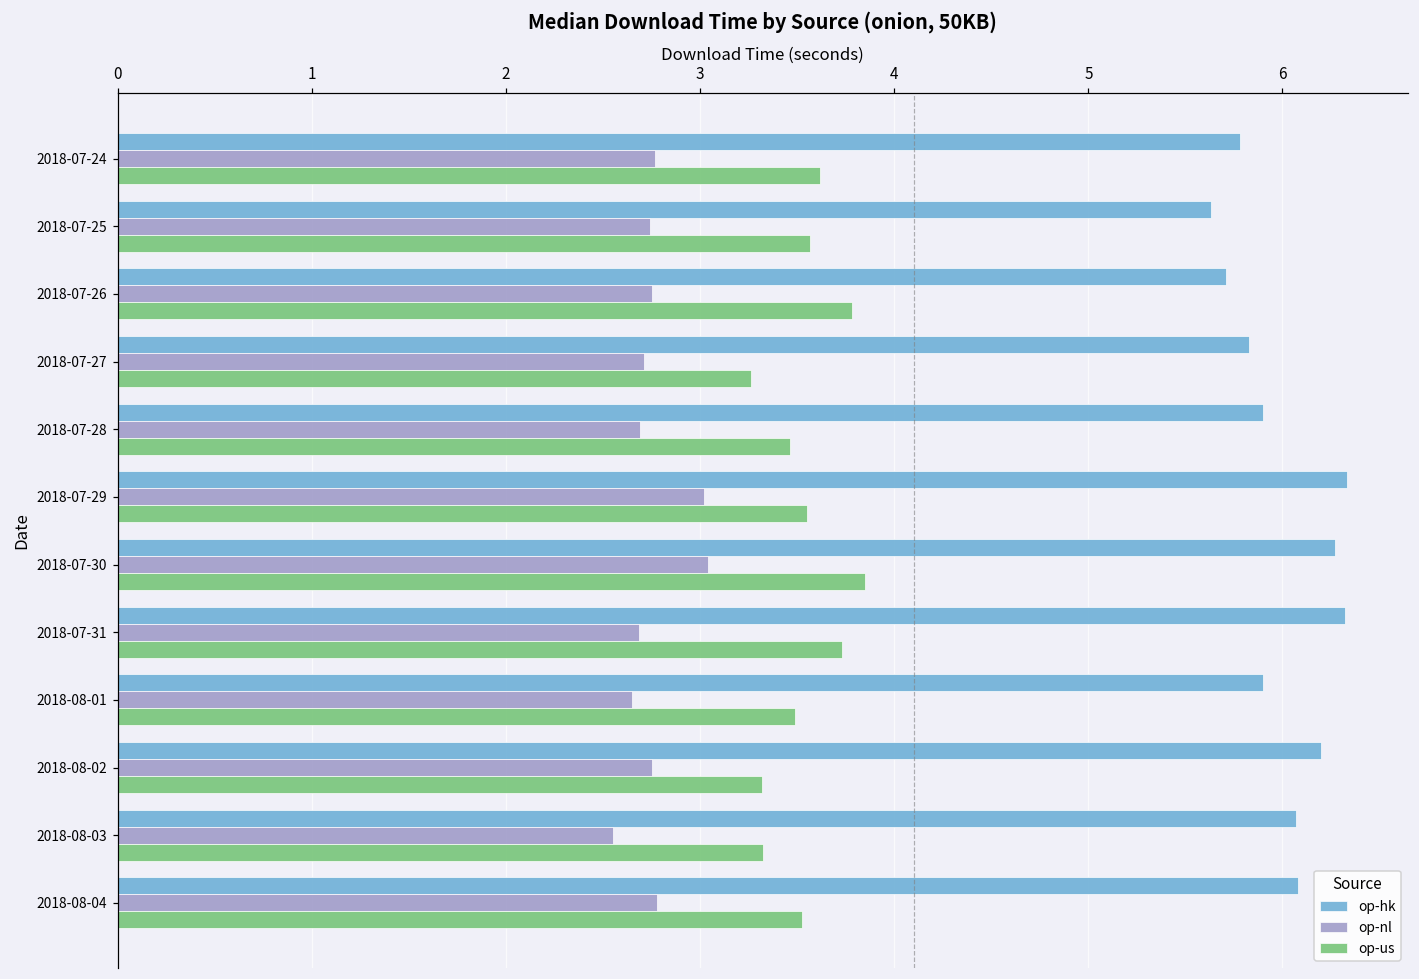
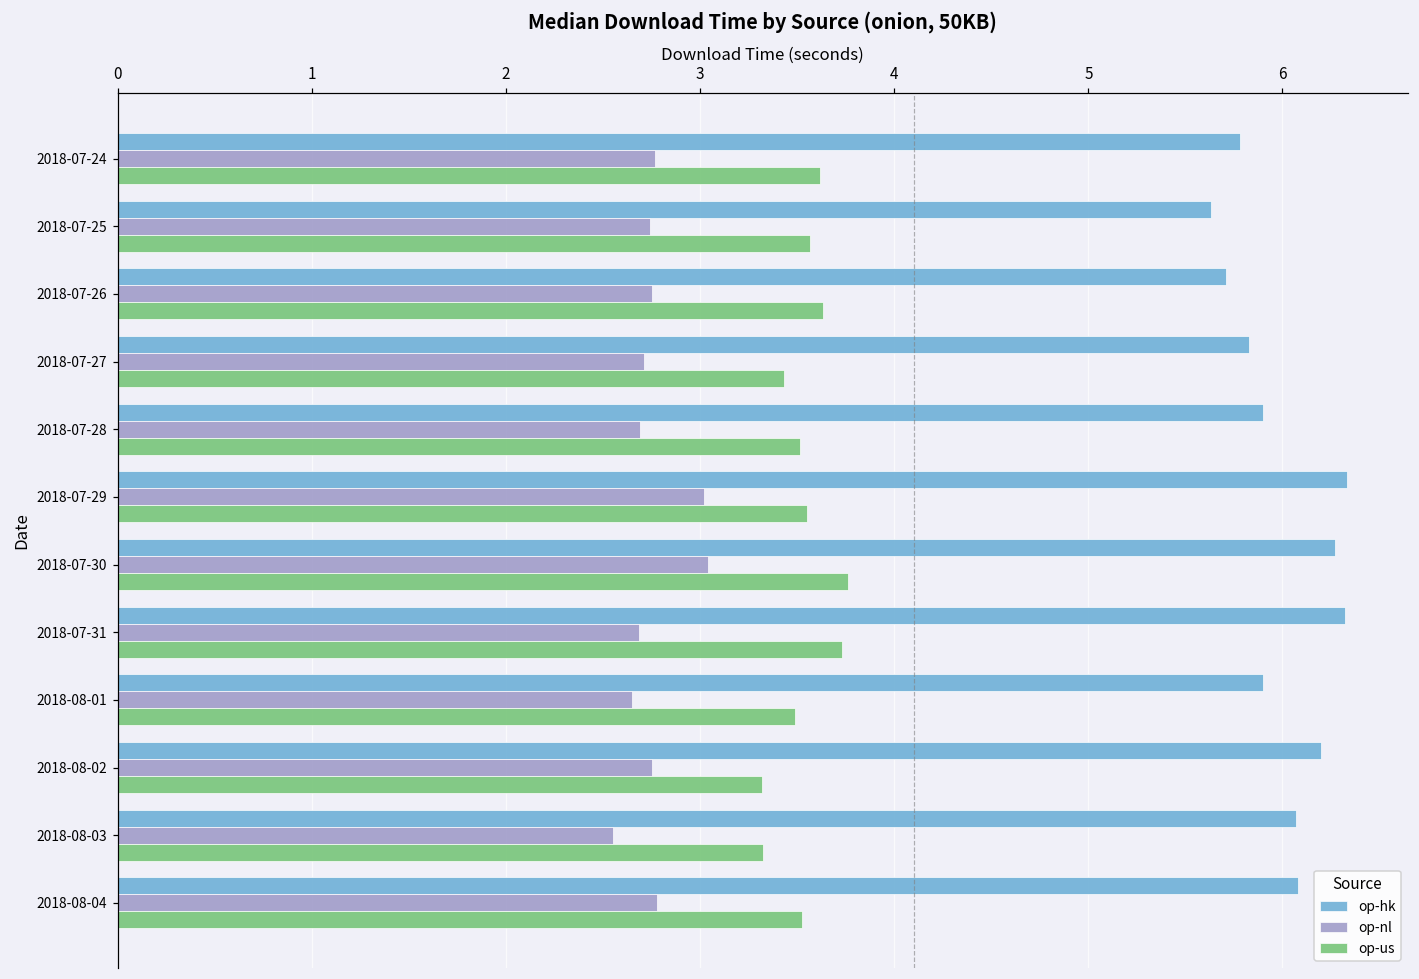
  {
    "op-us": {
      "2018-07-24": 3.62,
      "2018-07-25": 3.57,
-     "2018-07-26": 3.78,
-     "2018-07-27": 3.26,
-     "2018-07-28": 3.46,
+     "2018-07-26": 3.64,
+     "2018-07-27": 3.43,
+     "2018-07-28": 3.52,
      "2018-07-29": 3.55,
-     "2018-07-30": 3.85,
+     "2018-07-30": 3.76,
      "2018-07-31": 3.73,
      "2018-08-01": 3.49,
      "2018-08-02": 3.32,
      "2018-08-03": 3.32,
      "2018-08-04": 3.53
    }
  }
